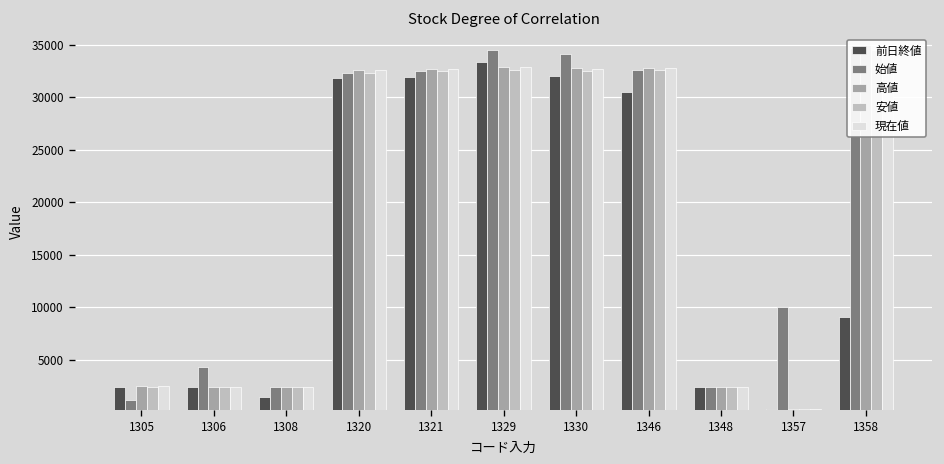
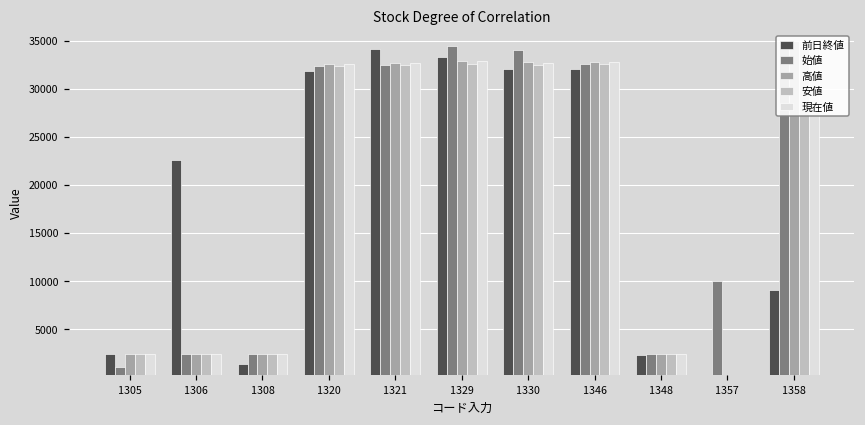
  {
    "前日終値": {
      "1305": 2000,
-     "1306": 2000,
+     "1306": 23000,
      "1308": 1000,
      "1320": 32000,
-     "1321": 32000,
+     "1321": 34000,
      "1329": 33000,
      "1330": 32000,
-     "1346": 31000,
+     "1346": 32000,
      "1348": 2000,
      "1358": 9000
    },
    "始値": {
      "1305": 1000,
-     "1306": 4000,
+     "1306": 2000,
      "1308": 2000,
      "1320": 32000,
      "1321": 32000,
      "1329": 35000,
      "1330": 34000,
      "1346": 33000,
      "1348": 2000,
      "1357": 10000
    }
  }
